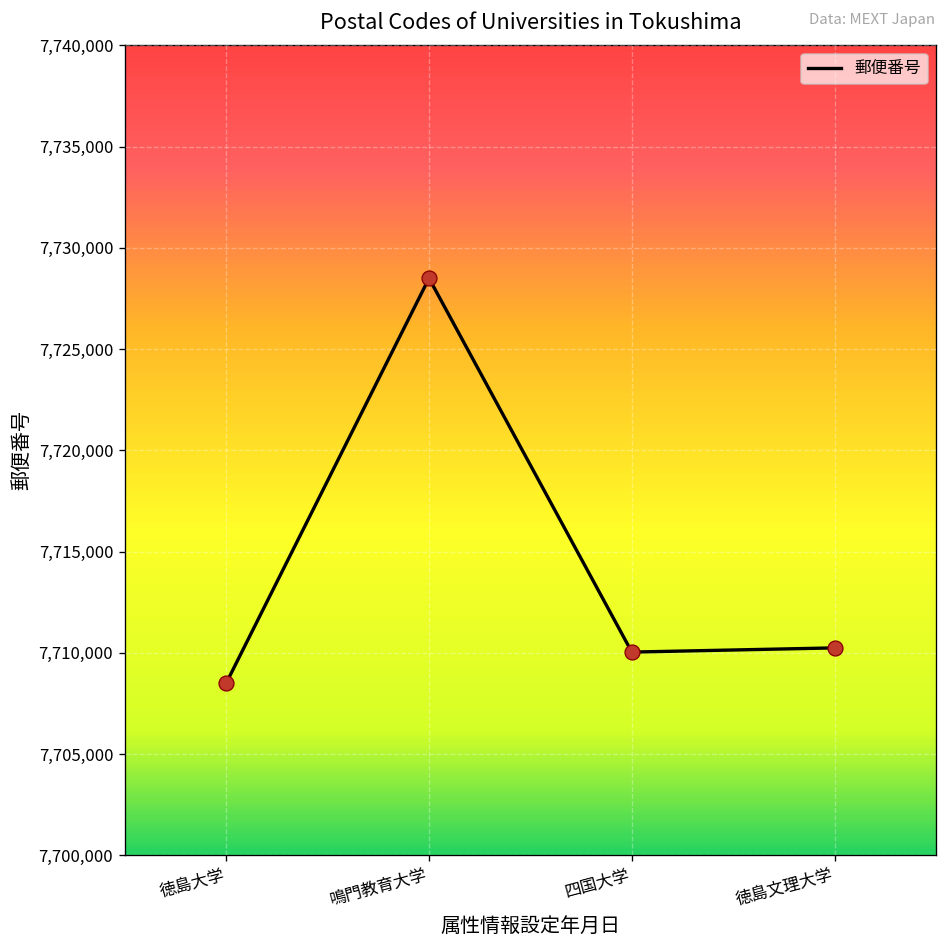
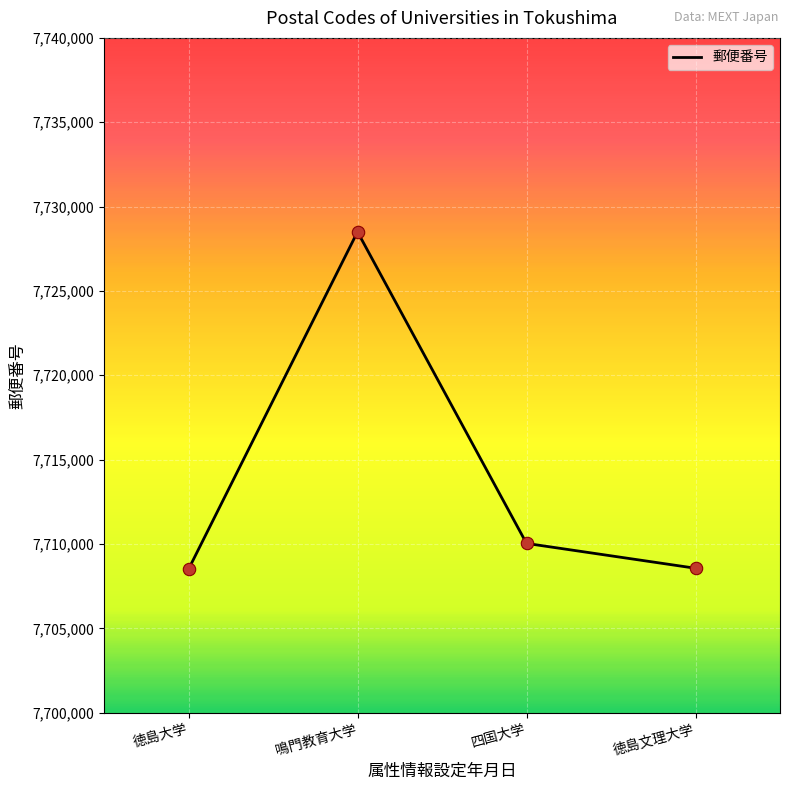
  {
    "徳島大学": "7,708,500",
    "鳴門教育大学": "7,728,500",
    "四国大学": "7,710,000",
-   "徳島文理大学": "7,710,200"
+   "徳島文理大学": "7,708,600"
  }
